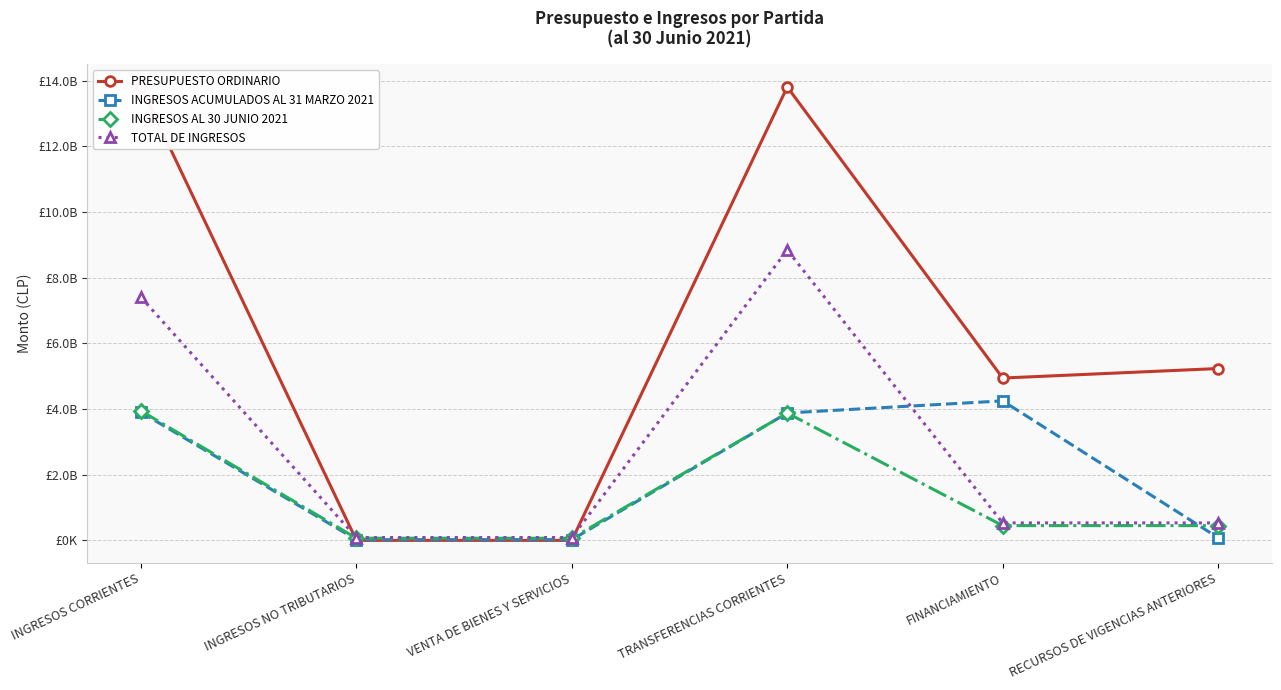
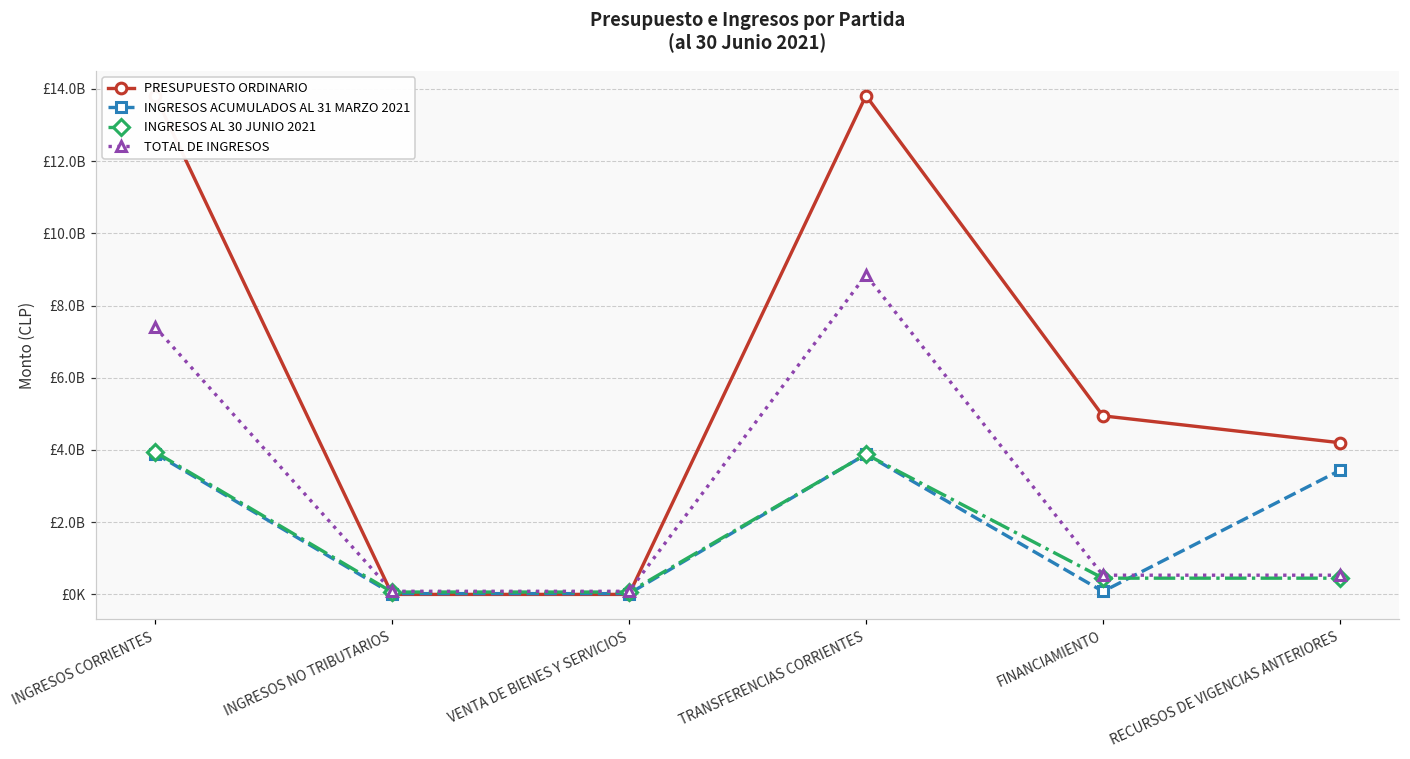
  {
    "PRESUPUESTO ORDINARIO": {
      "TRANSFERENCIAS CORRIENTES": "£13800000000",
      "FINANCIAMIENTO": "£4900000000",
-     "RECURSOS DE VIGENCIAS ANTERIORES": "£5200000000"
+     "RECURSOS DE VIGENCIAS ANTERIORES": "£4200000000"
    },
    "INGRESOS ACUMULADOS AL 31 MARZO 2021": {
-     "FINANCIAMIENTO": "£4200000000",
-     "RECURSOS DE VIGENCIAS ANTERIORES": "£100000000"
+     "FINANCIAMIENTO": "£100000000",
+     "RECURSOS DE VIGENCIAS ANTERIORES": "£3400000000"
    },
    "INGRESOS AL 30 JUNIO 2021": {
      "FINANCIAMIENTO": "£400000000",
      "RECURSOS DE VIGENCIAS ANTERIORES": "£400000000"
    },
    "TOTAL DE INGRESOS": {
      "INGRESOS CORRIENTES": "£7400000000",
      "TRANSFERENCIAS CORRIENTES": "£8800000000",
      "FINANCIAMIENTO": "£500000000",
      "RECURSOS DE VIGENCIAS ANTERIORES": "£500000000"
    }
  }
